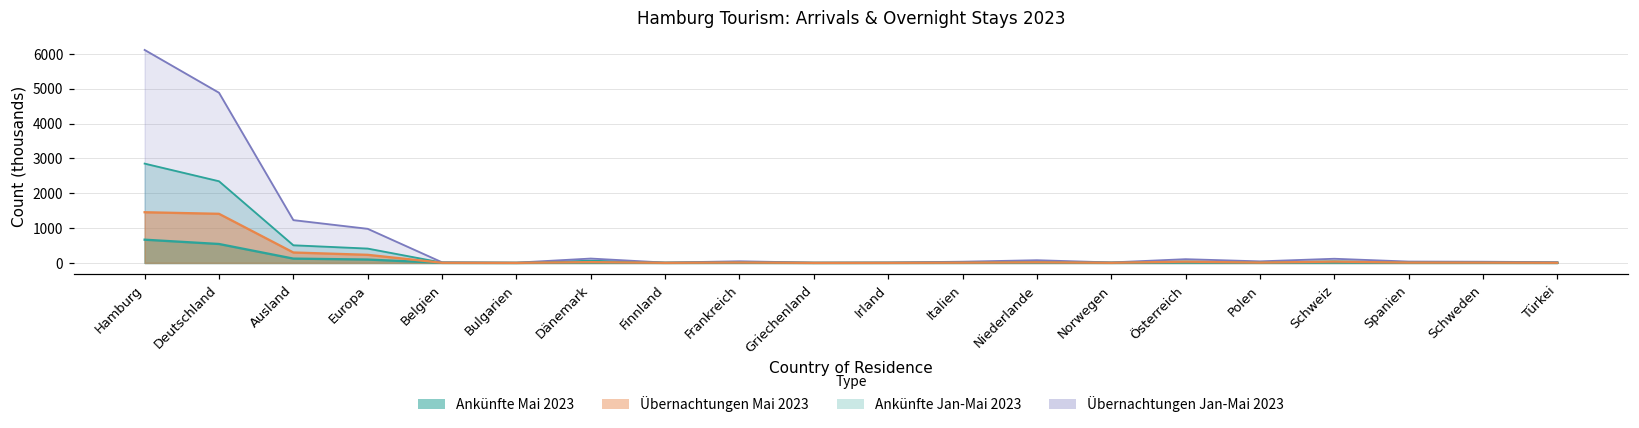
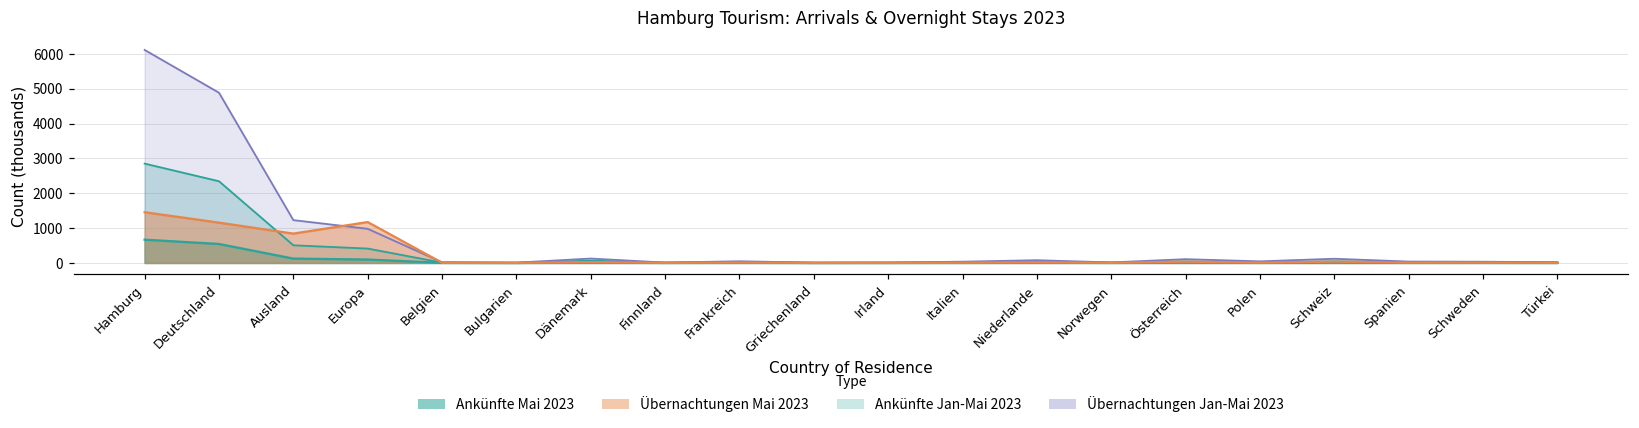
  {
    "Übernachtungen Mai 2023": {
      "Hamburg": 1500,
-     "Deutschland": 1400,
-     "Ausland": 300,
-     "Europa": 200
+     "Deutschland": 1200,
+     "Ausland": 800,
+     "Europa": 1200
    }
  }
